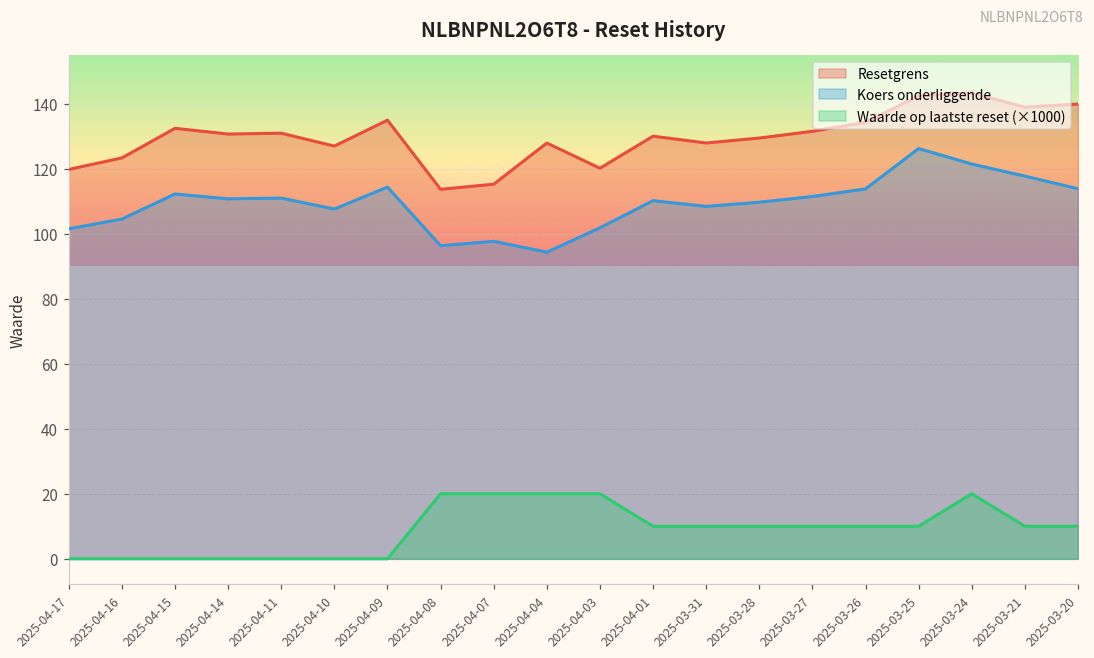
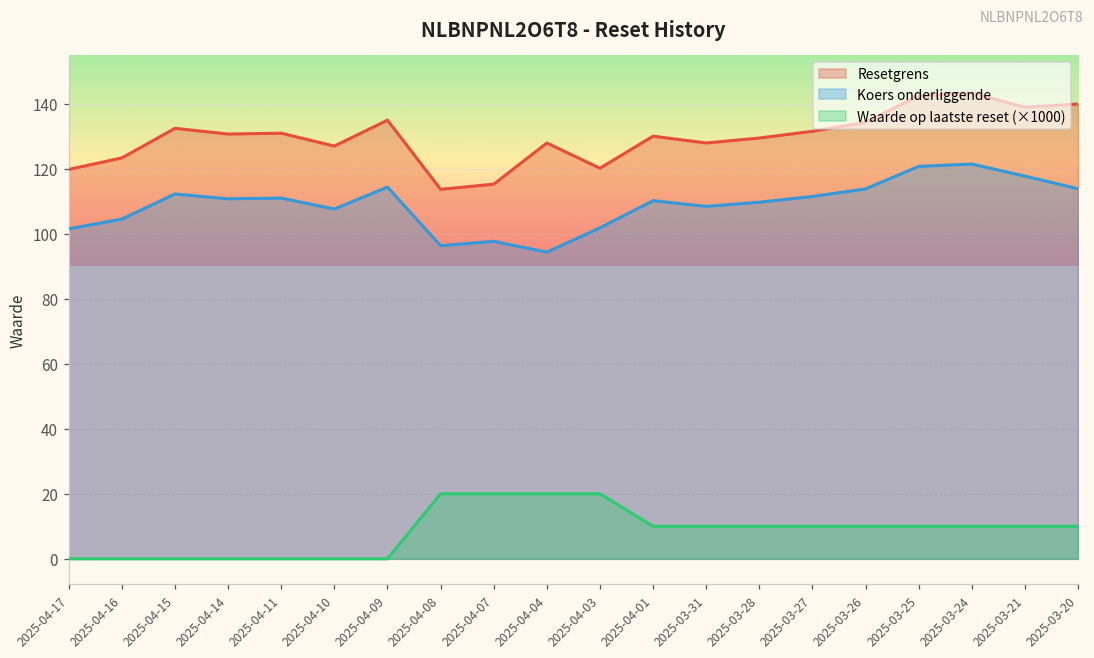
  {
    "Resetgrens": {
      "2025-04-17": 120,
      "2025-04-16": 123,
      "2025-04-15": 132,
      "2025-04-14": 131,
      "2025-04-11": 131,
      "2025-04-10": 127,
      "2025-04-09": 135,
      "2025-04-08": 114,
      "2025-04-07": 115,
      "2025-04-04": 128,
      "2025-04-03": 120,
      "2025-04-01": 130,
      "2025-03-31": 128,
      "2025-03-28": 129,
      "2025-03-27": 131,
      "2025-03-20": 140
    },
    "Koers onderliggende": {
      "2025-04-17": 101,
      "2025-04-16": 104,
      "2025-04-15": 112,
      "2025-04-14": 111,
      "2025-04-11": 111,
      "2025-04-10": 108,
      "2025-04-09": 114,
      "2025-04-08": 96,
      "2025-04-07": 98,
      "2025-04-04": 94,
      "2025-04-03": 102,
      "2025-04-01": 110,
      "2025-03-31": 108,
      "2025-03-28": 110,
      "2025-03-27": 111,
      "2025-03-26": 114,
-     "2025-03-25": 126,
+     "2025-03-25": 121,
      "2025-03-24": 121,
      "2025-03-21": 118,
      "2025-03-20": 114
    },
    "Waarde op laatste reset (×1000)": {
      "2025-04-17": 0,
      "2025-04-16": 0,
      "2025-04-15": 0,
      "2025-04-14": 0,
      "2025-04-11": 0,
      "2025-04-10": 0,
      "2025-04-09": 0,
      "2025-04-08": 20,
      "2025-04-07": 20,
      "2025-04-04": 20,
      "2025-04-03": 20,
      "2025-04-01": 10,
      "2025-03-31": 10,
      "2025-03-28": 10,
      "2025-03-27": 10,
      "2025-03-26": 10,
      "2025-03-25": 10,
-     "2025-03-24": 20,
+     "2025-03-24": 10,
      "2025-03-21": 10,
      "2025-03-20": 10
    }
  }
